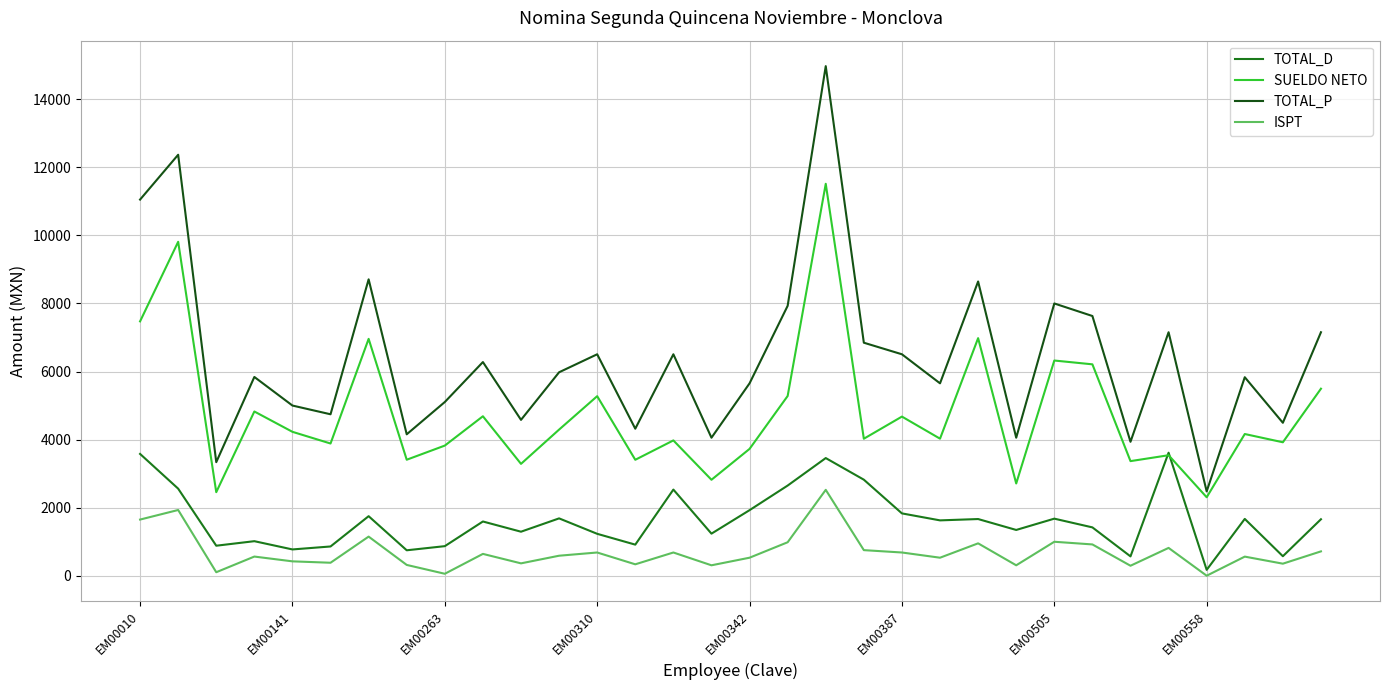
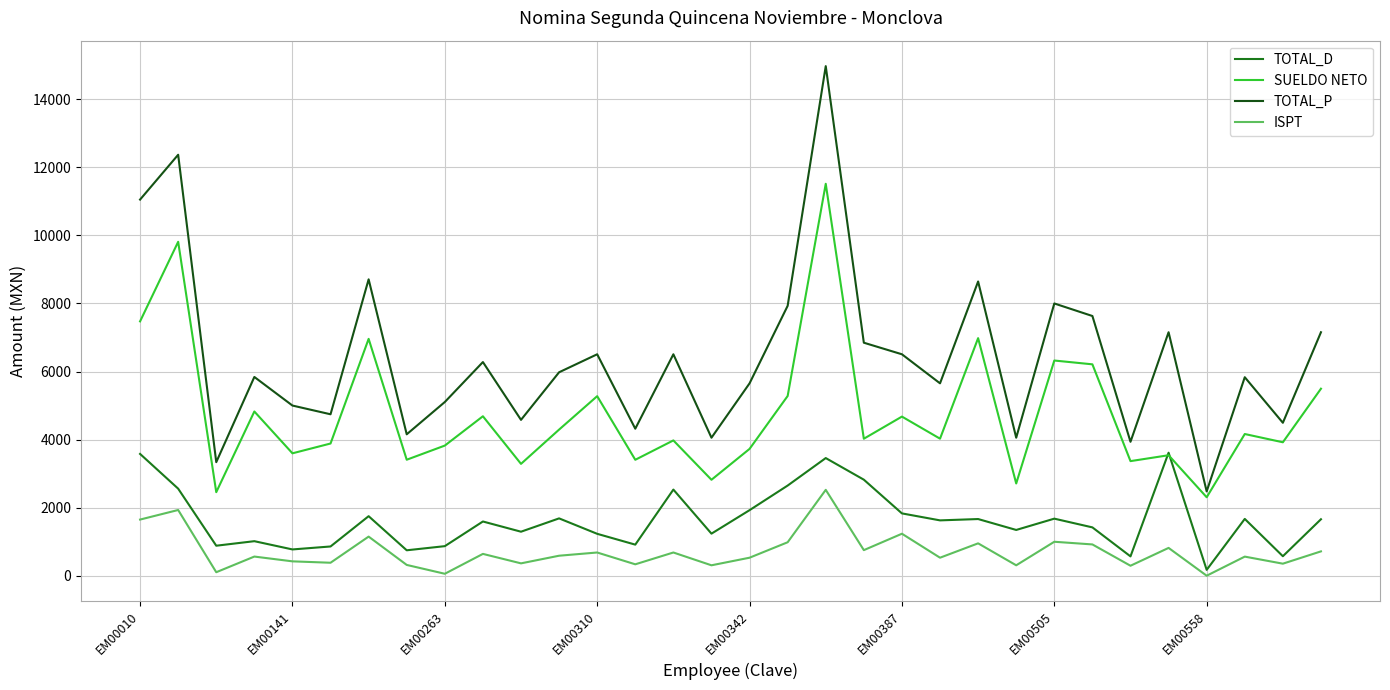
  {
    "SUELDO NETO": {
      "EM00010": 7500,
-     "EM00141": 4200,
+     "EM00141": 3600,
      "EM00263": 3800,
      "EM00310": 5300,
      "EM00342": 3700,
      "EM00387": 4700,
      "EM00505": 6300,
      "EM00558": 2300
    },
    "ISPT": {
      "EM00010": 1600,
      "EM00141": 400,
      "EM00263": 100,
      "EM00310": 700,
      "EM00342": 500,
-     "EM00387": 700,
+     "EM00387": 1200,
      "EM00505": 1000,
      "EM00558": 0
    }
  }
